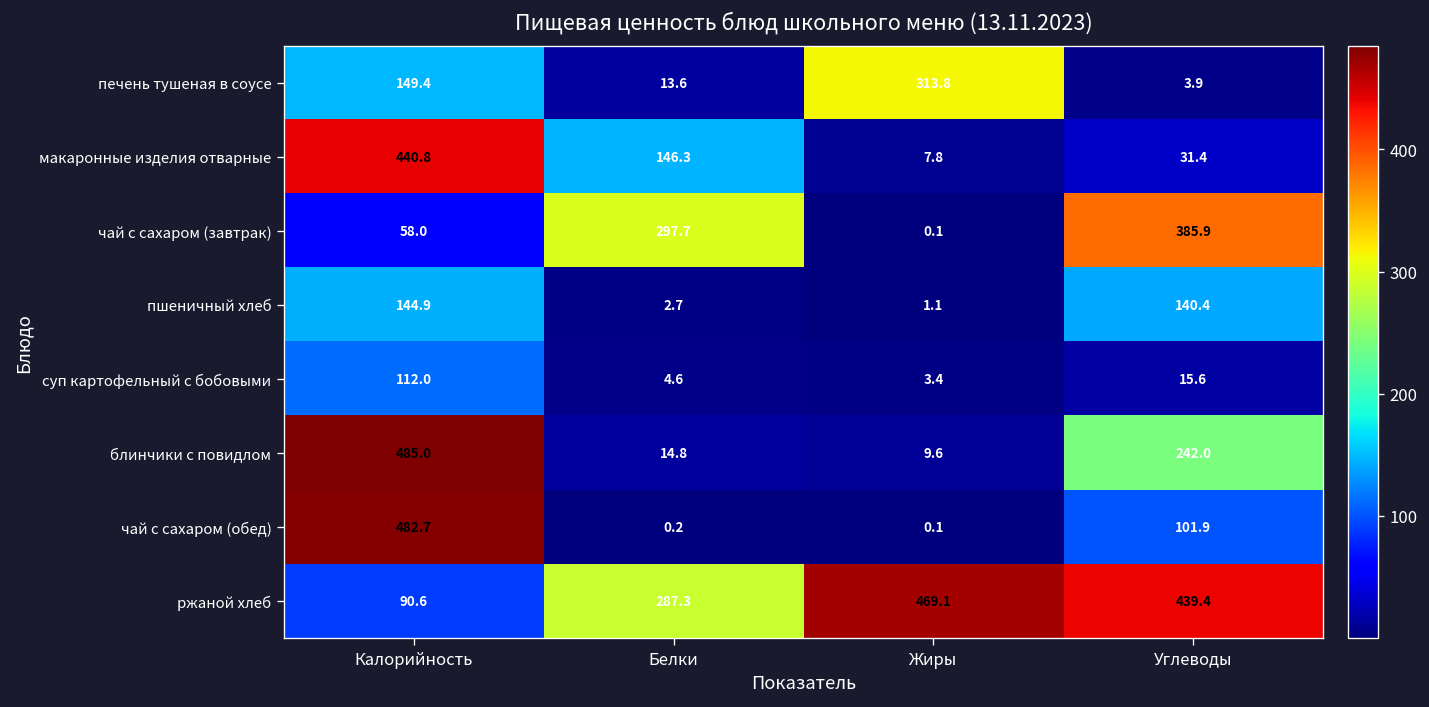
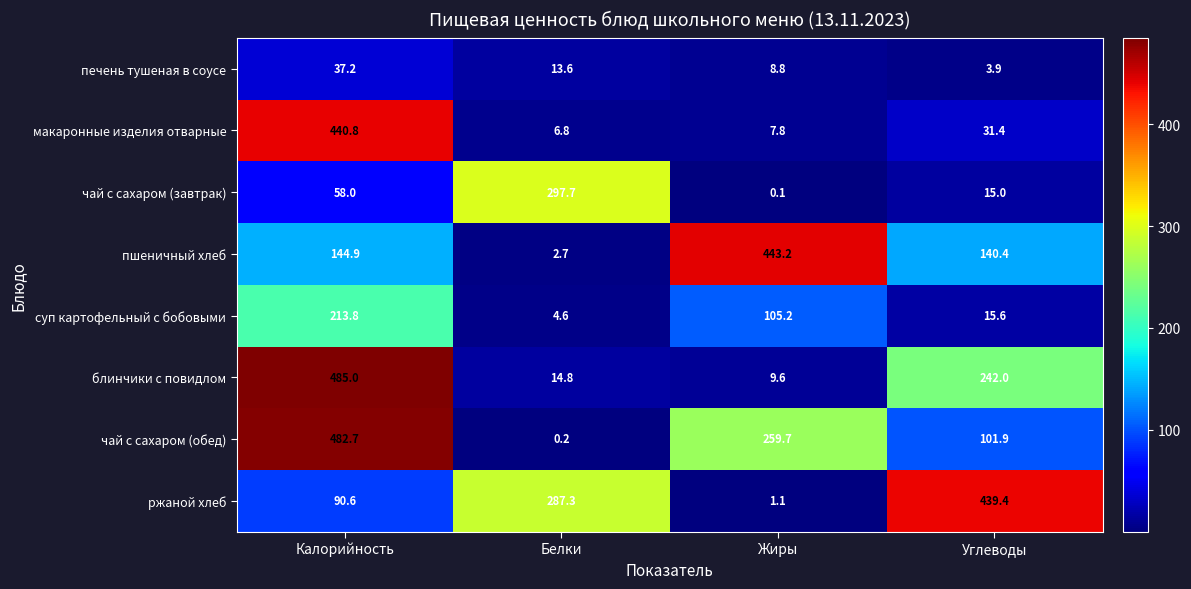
  {
    "печень тушеная в соусе": {
-     "Калорийность": 149.4,
+     "Калорийность": 37.2,
      "Белки": 13.6,
-     "Жиры": 313.8,
+     "Жиры": 8.8,
      "Углеводы": 3.9
    },
    "макаронные изделия отварные": {
      "Калорийность": 440.8,
-     "Белки": 146.3,
+     "Белки": 6.8,
      "Жиры": 7.8,
      "Углеводы": 31.4
    },
    "чай с сахаром (завтрак)": {
      "Калорийность": 58.0,
      "Белки": 297.7,
      "Жиры": 0.1,
-     "Углеводы": 385.9
+     "Углеводы": 15.0
    },
    "пшеничный хлеб": {
      "Калорийность": 144.9,
      "Белки": 2.7,
-     "Жиры": 1.1,
+     "Жиры": 443.2,
      "Углеводы": 140.4
    },
    "суп картофельный с бобовыми": {
-     "Калорийность": 112.0,
+     "Калорийность": 213.8,
      "Белки": 4.6,
-     "Жиры": 3.4,
+     "Жиры": 105.2,
      "Углеводы": 15.6
    },
    "блинчики с повидлом": {
      "Калорийность": 485.0,
      "Белки": 14.8,
      "Жиры": 9.6,
      "Углеводы": 242.0
    },
    "чай с сахаром (обед)": {
      "Калорийность": 482.7,
      "Белки": 0.2,
-     "Жиры": 0.1,
+     "Жиры": 259.7,
      "Углеводы": 101.9
    },
    "ржаной хлеб": {
      "Калорийность": 90.6,
      "Белки": 287.3,
-     "Жиры": 469.1,
+     "Жиры": 1.1,
      "Углеводы": 439.4
    }
  }
